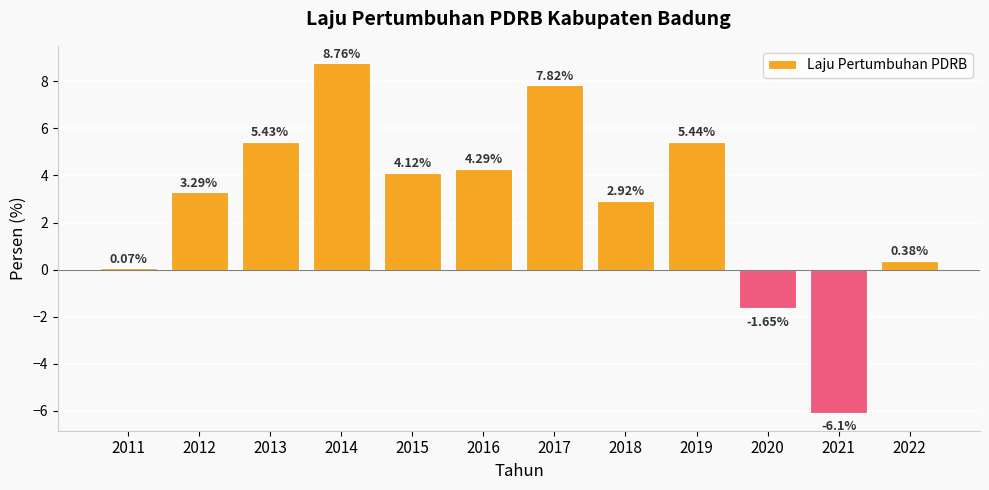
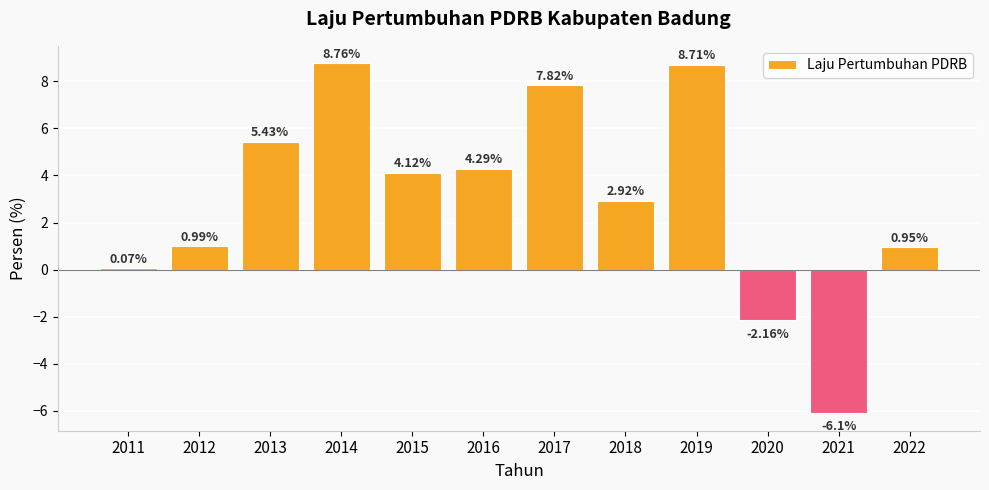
  {
    "2011": "0.07%",
-   "2012": "3.29%",
+   "2012": "0.99%",
    "2013": "5.43%",
    "2014": "8.76%",
    "2015": "4.12%",
    "2016": "4.29%",
    "2017": "7.82%",
    "2018": "2.92%",
-   "2019": "5.44%",
-   "2020": "-1.65%",
+   "2019": "8.71%",
+   "2020": "-2.16%",
    "2021": "-6.1%",
-   "2022": "0.38%"
+   "2022": "0.95%"
  }
